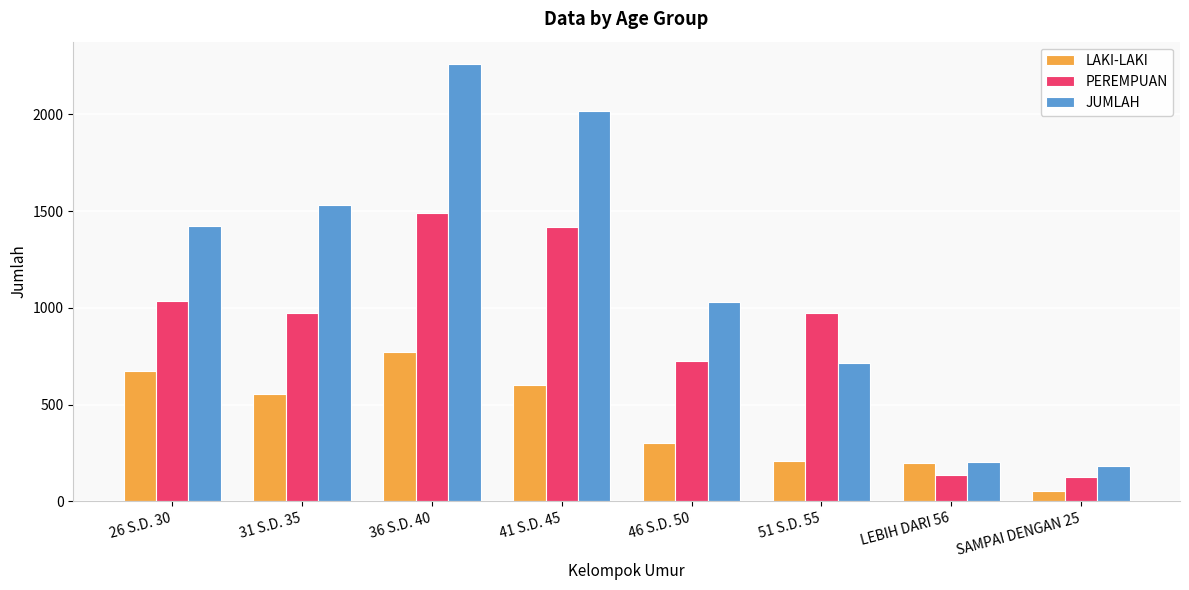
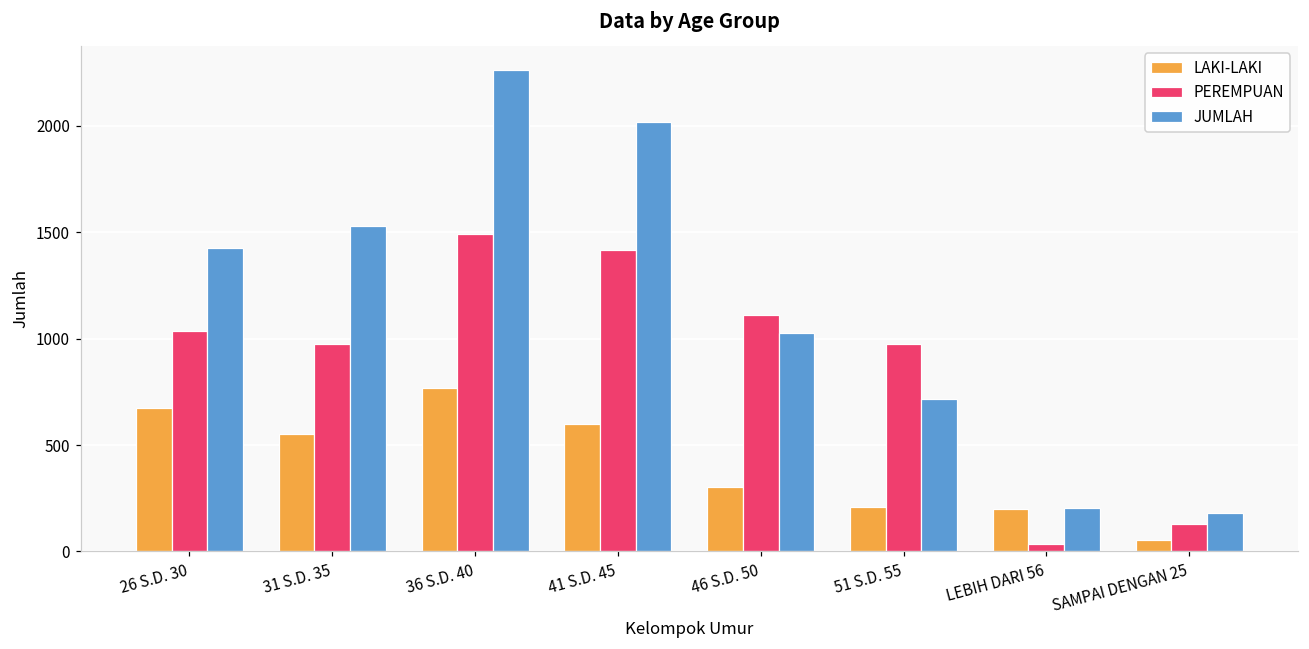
  {
    "LAKI-LAKI": {
      "26 S.D. 30": 670,
      "31 S.D. 35": 550,
      "36 S.D. 40": 770,
      "41 S.D. 45": 600,
      "46 S.D. 50": 300,
      "51 S.D. 55": 210,
      "LEBIH DARI 56": 200,
      "SAMPAI DENGAN 25": 60
    },
    "PEREMPUAN": {
      "26 S.D. 30": 1040,
      "31 S.D. 35": 980,
      "36 S.D. 40": 1490,
      "41 S.D. 45": 1420,
-     "46 S.D. 50": 730,
+     "46 S.D. 50": 1110,
      "51 S.D. 55": 970,
-     "LEBIH DARI 56": 140,
+     "LEBIH DARI 56": 30,
      "SAMPAI DENGAN 25": 130
    },
    "JUMLAH": {
      "26 S.D. 30": 1420,
      "31 S.D. 35": 1530,
      "36 S.D. 40": 2260,
      "41 S.D. 45": 2020,
      "46 S.D. 50": 1030,
      "51 S.D. 55": 720,
      "LEBIH DARI 56": 210,
      "SAMPAI DENGAN 25": 180
    }
  }
